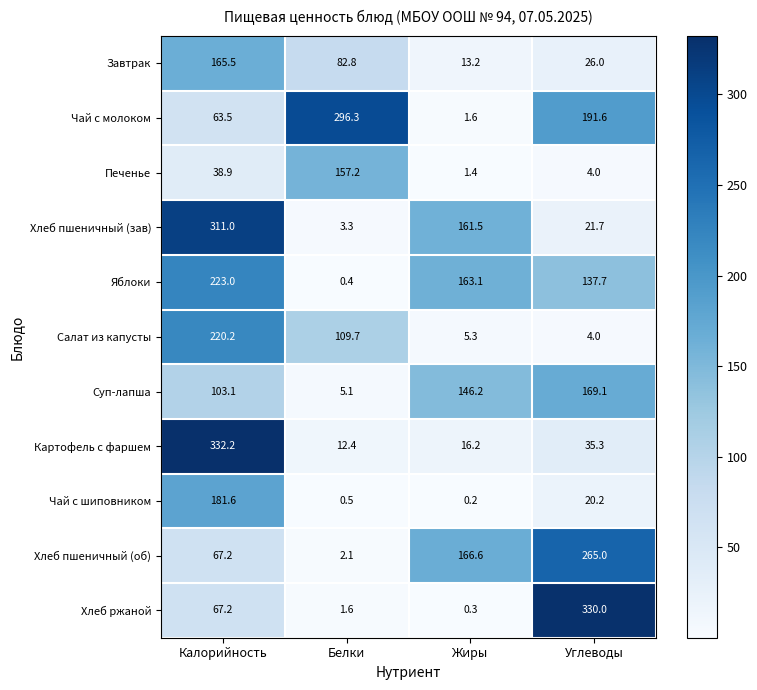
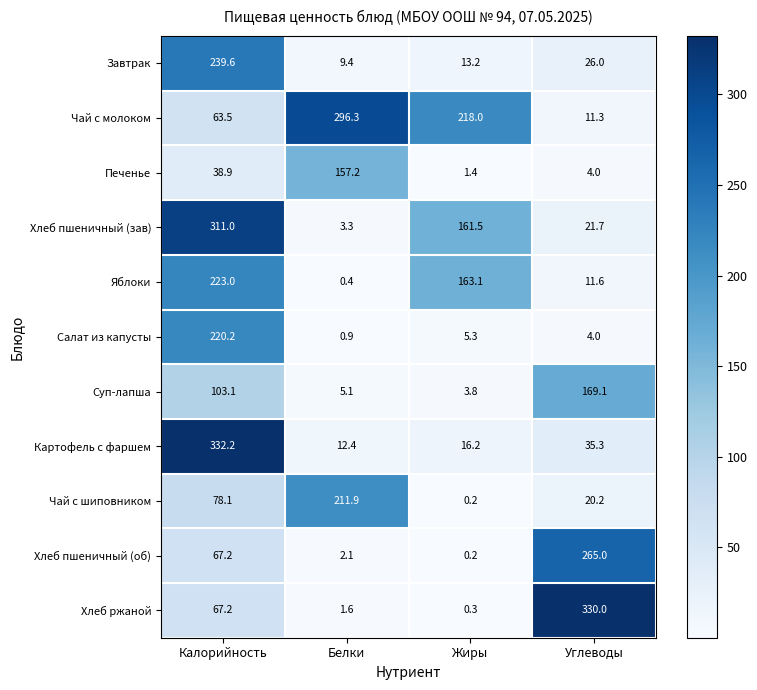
  {
    "Завтрак": {
-     "Калорийность": 165.5,
-     "Белки": 82.8,
+     "Калорийность": 239.6,
+     "Белки": 9.4,
      "Жиры": 13.2,
      "Углеводы": 26.0
    },
    "Чай с молоком": {
      "Калорийность": 63.5,
      "Белки": 296.3,
-     "Жиры": 1.6,
-     "Углеводы": 191.6
+     "Жиры": 218.0,
+     "Углеводы": 11.3
    },
    "Печенье": {
      "Калорийность": 38.9,
      "Белки": 157.2,
      "Жиры": 1.4,
      "Углеводы": 4.0
    },
    "Хлеб пшеничный (зав)": {
      "Калорийность": 311.0,
      "Белки": 3.3,
      "Жиры": 161.5,
      "Углеводы": 21.7
    },
    "Яблоки": {
      "Калорийность": 223.0,
      "Белки": 0.4,
      "Жиры": 163.1,
-     "Углеводы": 137.7
+     "Углеводы": 11.6
    },
    "Салат из капусты": {
      "Калорийность": 220.2,
-     "Белки": 109.7,
+     "Белки": 0.9,
      "Жиры": 5.3,
      "Углеводы": 4.0
    },
    "Суп-лапша": {
      "Калорийность": 103.1,
      "Белки": 5.1,
-     "Жиры": 146.2,
+     "Жиры": 3.8,
      "Углеводы": 169.1
    },
    "Картофель с фаршем": {
      "Калорийность": 332.2,
      "Белки": 12.4,
      "Жиры": 16.2,
      "Углеводы": 35.3
    },
    "Чай с шиповником": {
-     "Калорийность": 181.6,
-     "Белки": 0.5,
+     "Калорийность": 78.1,
+     "Белки": 211.9,
      "Жиры": 0.2,
      "Углеводы": 20.2
    },
    "Хлеб пшеничный (об)": {
      "Калорийность": 67.2,
      "Белки": 2.1,
-     "Жиры": 166.6,
+     "Жиры": 0.2,
      "Углеводы": 265.0
    },
    "Хлеб ржаной": {
      "Калорийность": 67.2,
      "Белки": 1.6,
      "Жиры": 0.3,
      "Углеводы": 330.0
    }
  }
